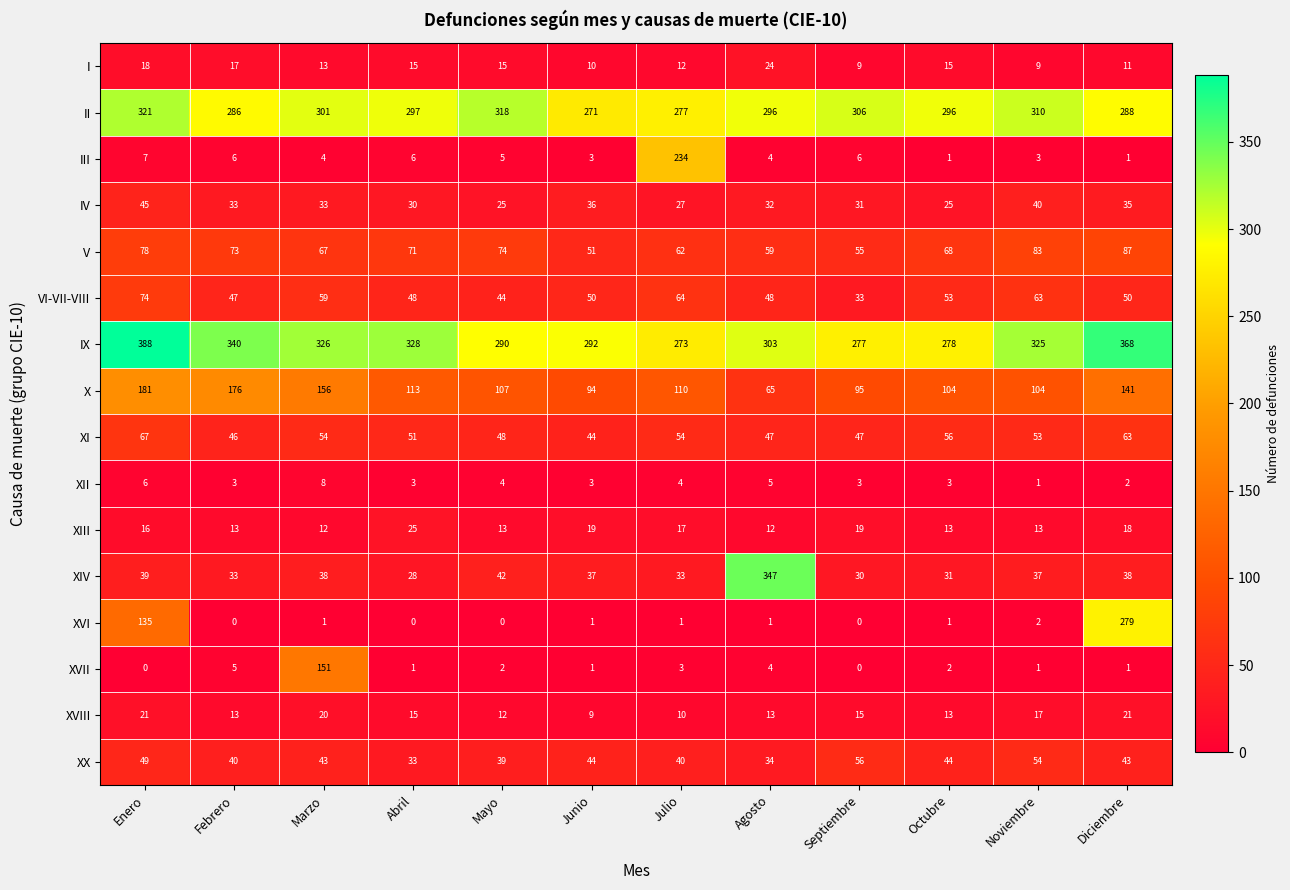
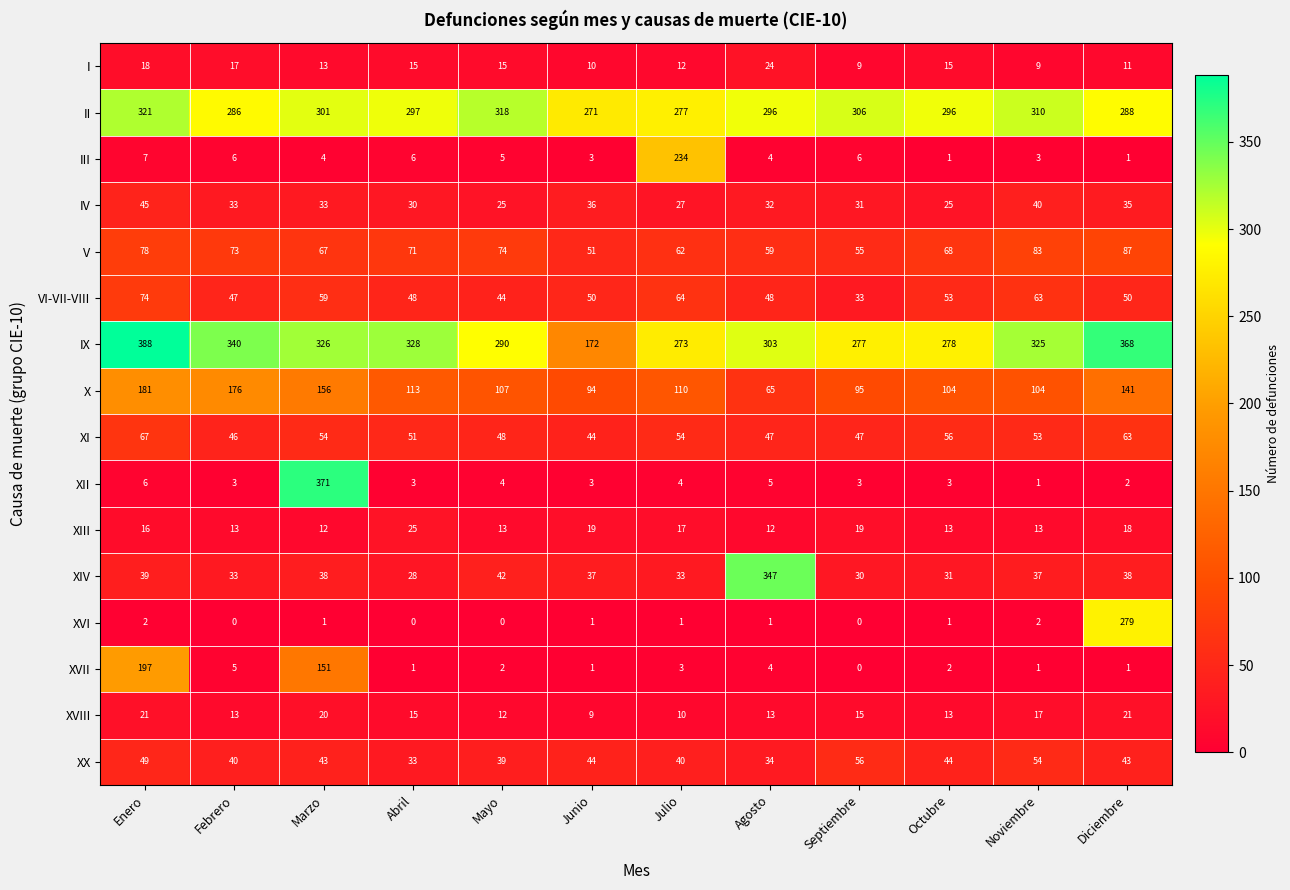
  {
    "I": {
      "Enero": 18,
      "Febrero": 17,
      "Marzo": 13,
      "Abril": 15,
      "Mayo": 15,
      "Junio": 10,
      "Julio": 12,
      "Agosto": 24,
      "Septiembre": 9,
      "Octubre": 15,
      "Noviembre": 9,
      "Diciembre": 11
    },
    "II": {
      "Enero": 321,
      "Febrero": 286,
      "Marzo": 301,
      "Abril": 297,
      "Mayo": 318,
      "Junio": 271,
      "Julio": 277,
      "Agosto": 296,
      "Septiembre": 306,
      "Octubre": 296,
      "Noviembre": 310,
      "Diciembre": 288
    },
    "III": {
      "Enero": 7,
      "Febrero": 6,
      "Marzo": 4,
      "Abril": 6,
      "Mayo": 5,
      "Junio": 3,
      "Julio": 234,
      "Agosto": 4,
      "Septiembre": 6,
      "Octubre": 1,
      "Noviembre": 3,
      "Diciembre": 1
    },
    "IV": {
      "Enero": 45,
      "Febrero": 33,
      "Marzo": 33,
      "Abril": 30,
      "Mayo": 25,
      "Junio": 36,
      "Julio": 27,
      "Agosto": 32,
      "Septiembre": 31,
      "Octubre": 25,
      "Noviembre": 40,
      "Diciembre": 35
    },
    "V": {
      "Enero": 78,
      "Febrero": 73,
      "Marzo": 67,
      "Abril": 71,
      "Mayo": 74,
      "Junio": 51,
      "Julio": 62,
      "Agosto": 59,
      "Septiembre": 55,
      "Octubre": 68,
      "Noviembre": 83,
      "Diciembre": 87
    },
    "VI-VII-VIII": {
      "Enero": 74,
      "Febrero": 47,
      "Marzo": 59,
      "Abril": 48,
      "Mayo": 44,
      "Junio": 50,
      "Julio": 64,
      "Agosto": 48,
      "Septiembre": 33,
      "Octubre": 53,
      "Noviembre": 63,
      "Diciembre": 50
    },
    "IX": {
      "Enero": 388,
      "Febrero": 340,
      "Marzo": 326,
      "Abril": 328,
      "Mayo": 290,
-     "Junio": 292,
+     "Junio": 172,
      "Julio": 273,
      "Agosto": 303,
      "Septiembre": 277,
      "Octubre": 278,
      "Noviembre": 325,
      "Diciembre": 368
    },
    "X": {
      "Enero": 181,
      "Febrero": 176,
      "Marzo": 156,
      "Abril": 113,
      "Mayo": 107,
      "Junio": 94,
      "Julio": 110,
      "Agosto": 65,
      "Septiembre": 95,
      "Octubre": 104,
      "Noviembre": 104,
      "Diciembre": 141
    },
    "XI": {
      "Enero": 67,
      "Febrero": 46,
      "Marzo": 54,
      "Abril": 51,
      "Mayo": 48,
      "Junio": 44,
      "Julio": 54,
      "Agosto": 47,
      "Septiembre": 47,
      "Octubre": 56,
      "Noviembre": 53,
      "Diciembre": 63
    },
    "XII": {
      "Enero": 6,
      "Febrero": 3,
-     "Marzo": 8,
+     "Marzo": 371,
      "Abril": 3,
      "Mayo": 4,
      "Junio": 3,
      "Julio": 4,
      "Agosto": 5,
      "Septiembre": 3,
      "Octubre": 3,
      "Noviembre": 1,
      "Diciembre": 2
    },
    "XIII": {
      "Enero": 16,
      "Febrero": 13,
      "Marzo": 12,
      "Abril": 25,
      "Mayo": 13,
      "Junio": 19,
      "Julio": 17,
      "Agosto": 12,
      "Septiembre": 19,
      "Octubre": 13,
      "Noviembre": 13,
      "Diciembre": 18
    },
    "XIV": {
      "Enero": 39,
      "Febrero": 33,
      "Marzo": 38,
      "Abril": 28,
      "Mayo": 42,
      "Junio": 37,
      "Julio": 33,
      "Agosto": 347,
      "Septiembre": 30,
      "Octubre": 31,
      "Noviembre": 37,
      "Diciembre": 38
    },
    "XVI": {
-     "Enero": 135,
+     "Enero": 2,
      "Febrero": 0,
      "Marzo": 1,
      "Abril": 0,
      "Mayo": 0,
      "Junio": 1,
      "Julio": 1,
      "Agosto": 1,
      "Septiembre": 0,
      "Octubre": 1,
      "Noviembre": 2,
      "Diciembre": 279
    },
    "XVII": {
-     "Enero": 0,
+     "Enero": 197,
      "Febrero": 5,
      "Marzo": 151,
      "Abril": 1,
      "Mayo": 2,
      "Junio": 1,
      "Julio": 3,
      "Agosto": 4,
      "Septiembre": 0,
      "Octubre": 2,
      "Noviembre": 1,
      "Diciembre": 1
    },
    "XVIII": {
      "Enero": 21,
      "Febrero": 13,
      "Marzo": 20,
      "Abril": 15,
      "Mayo": 12,
      "Junio": 9,
      "Julio": 10,
      "Agosto": 13,
      "Septiembre": 15,
      "Octubre": 13,
      "Noviembre": 17,
      "Diciembre": 21
    },
    "XX": {
      "Enero": 49,
      "Febrero": 40,
      "Marzo": 43,
      "Abril": 33,
      "Mayo": 39,
      "Junio": 44,
      "Julio": 40,
      "Agosto": 34,
      "Septiembre": 56,
      "Octubre": 44,
      "Noviembre": 54,
      "Diciembre": 43
    }
  }
